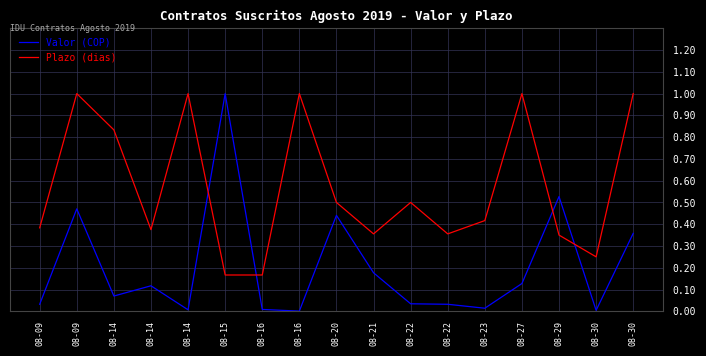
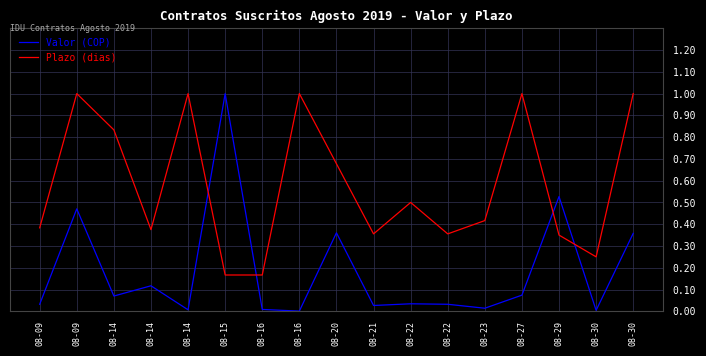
  {
    "Valor (COP)": {
      "08-15": 1.00,
-     "08-20": 0.44,
-     "08-21": 0.18,
+     "08-20": 0.36,
+     "08-21": 0.03,
      "08-23": 0.01,
-     "08-27": 0.13,
+     "08-27": 0.07,
      "08-29": 0.53
    },
    "Plazo (dias)": {
      "08-15": 0.17,
-     "08-20": 0.50,
+     "08-20": 0.68,
      "08-21": 0.36,
      "08-23": 0.42,
      "08-27": 1.00,
      "08-29": 0.35
    }
  }
